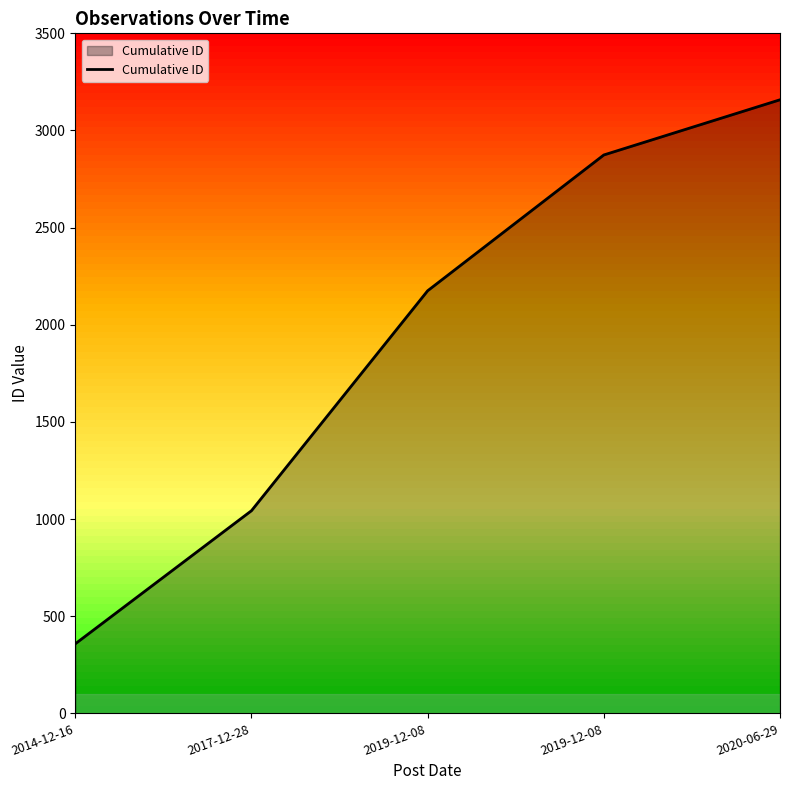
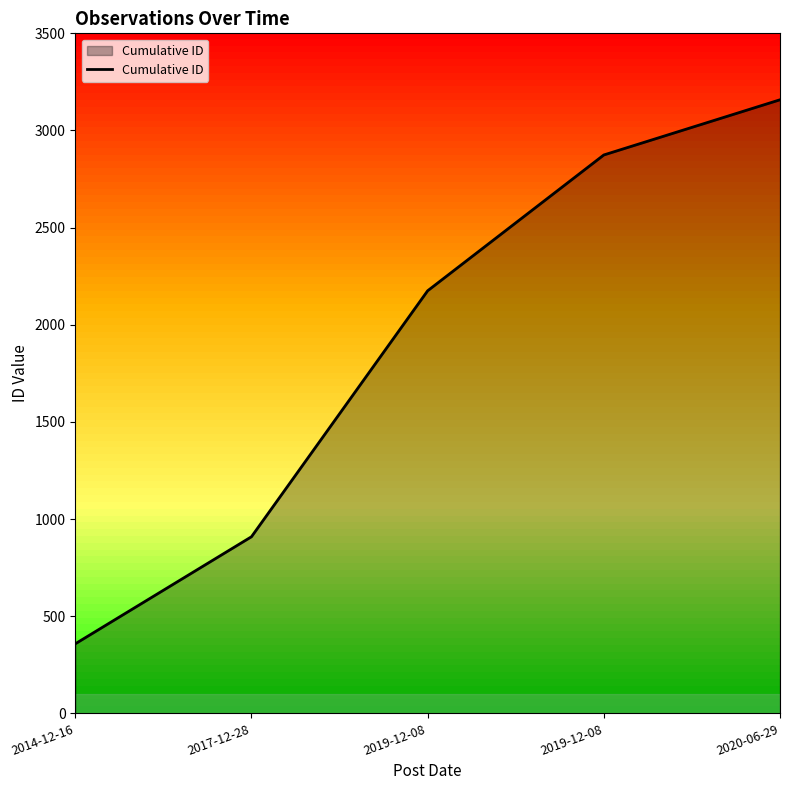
  {
    "2014-12-16": 360,
-   "2017-12-28": 1040,
+   "2017-12-28": 910,
    "2020-06-29": 3160
  }
